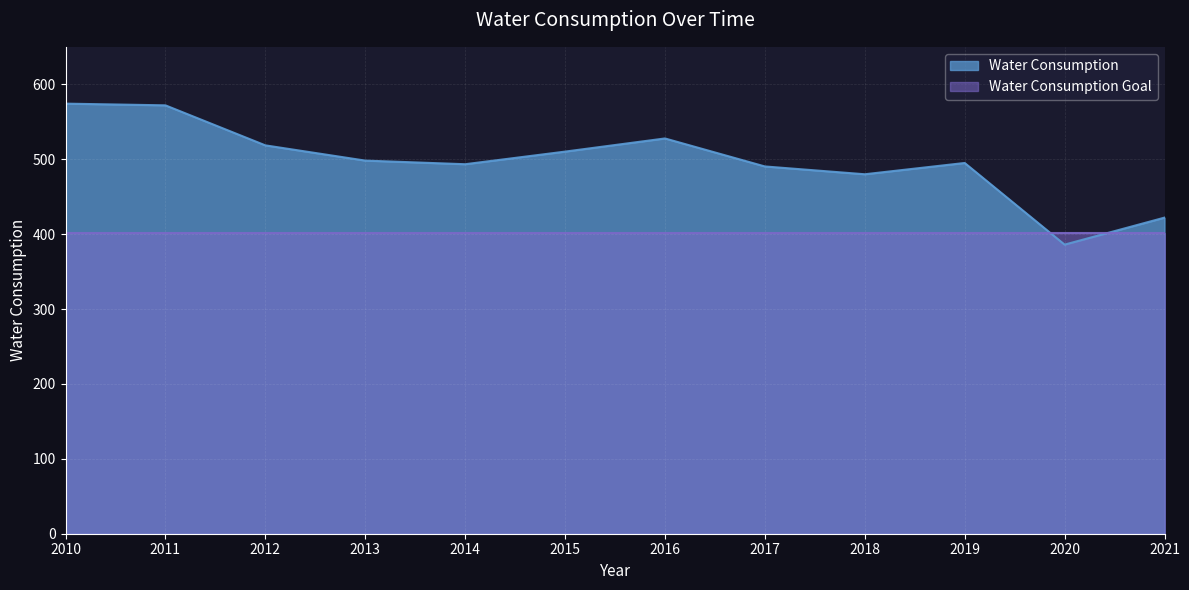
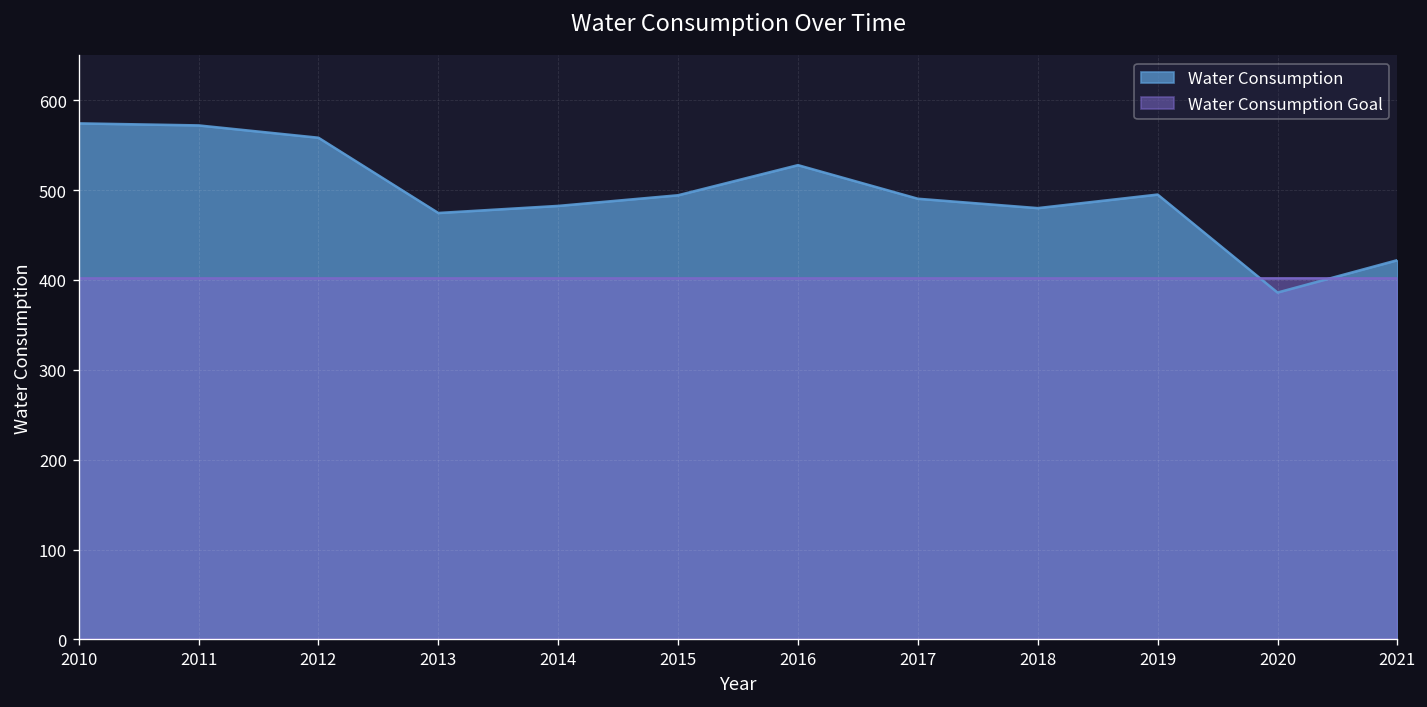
  {
    "Water Consumption": {
      "2010": 570,
      "2011": 570,
-     "2012": 520,
-     "2013": 500,
-     "2014": 490,
-     "2015": 510,
+     "2012": 560,
+     "2013": 470,
+     "2014": 480,
+     "2015": 490,
      "2016": 530,
      "2017": 490,
      "2018": 480,
      "2019": 490,
      "2020": 390,
      "2021": 420
    },
    "Water Consumption Goal": {
      "2010": 400,
      "2011": 400,
      "2012": 400,
      "2013": 400,
      "2014": 400,
      "2015": 400,
      "2016": 400,
      "2017": 400,
      "2018": 400,
      "2019": 400,
      "2020": 400,
      "2021": 400
    }
  }
